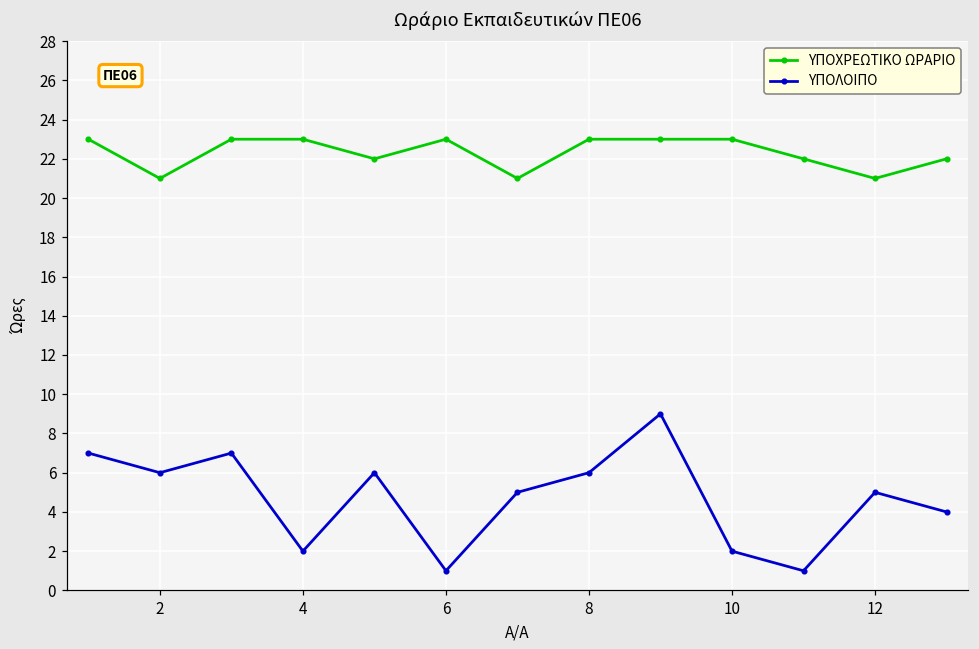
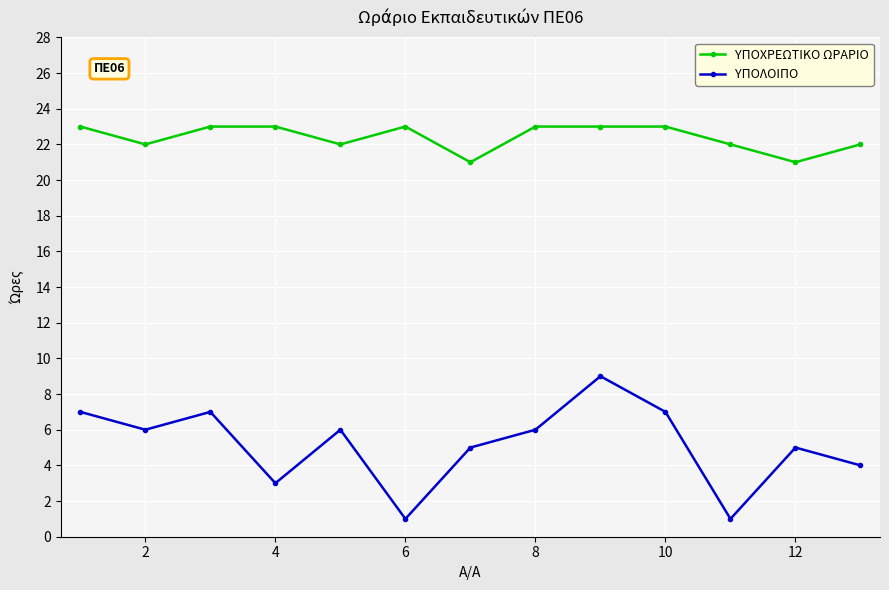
  {
    "ΥΠΟΧΡΕΩΤΙΚΟ ΩΡΑΡΙΟ": {
-     "2": 21,
+     "2": 22,
      "4": 23,
      "6": 23,
      "8": 23,
      "10": 23,
      "12": 21
    },
    "ΥΠΟΛΟΙΠΟ": {
      "2": 6,
-     "4": 2,
+     "4": 3,
      "6": 1,
      "8": 6,
-     "10": 2,
+     "10": 7,
      "12": 5
    }
  }
